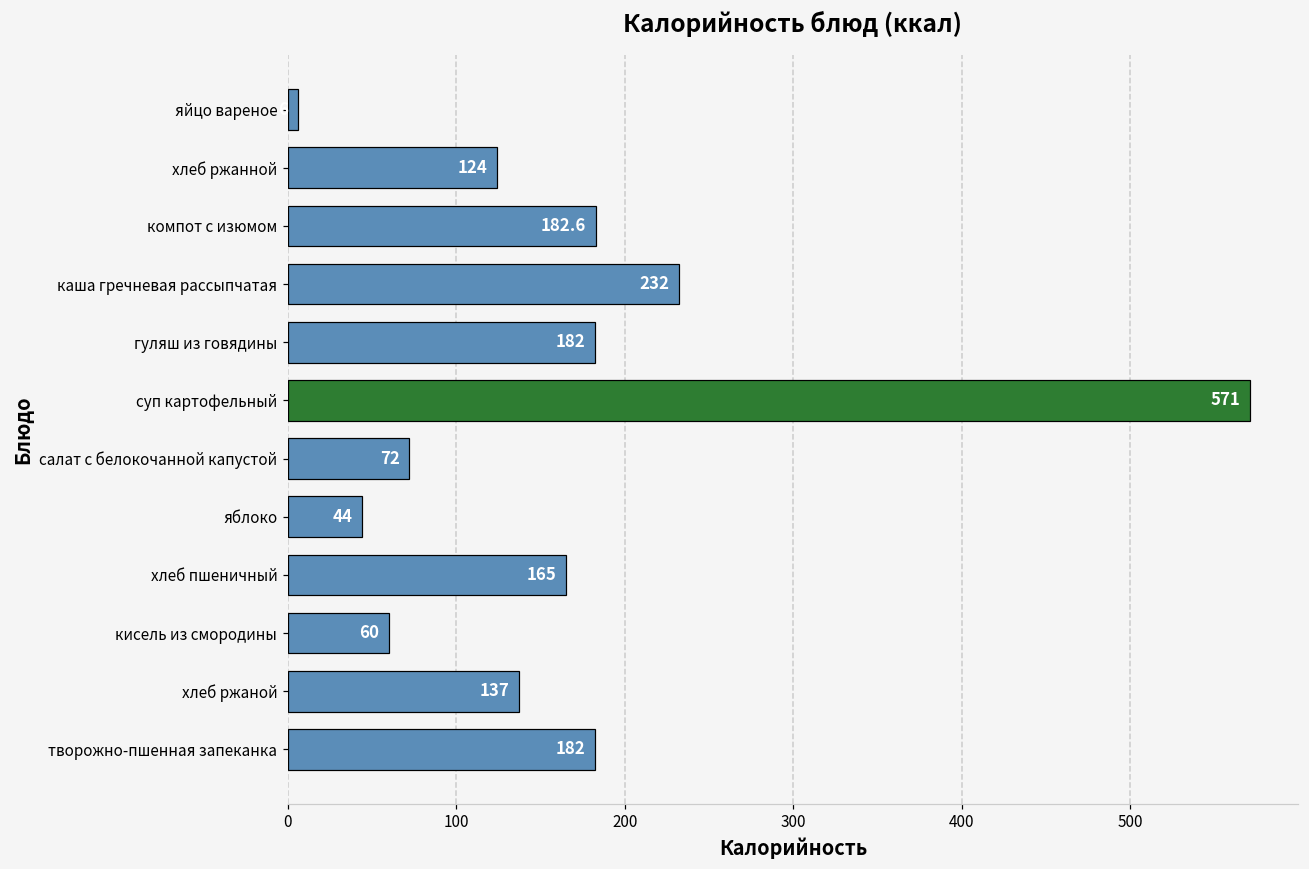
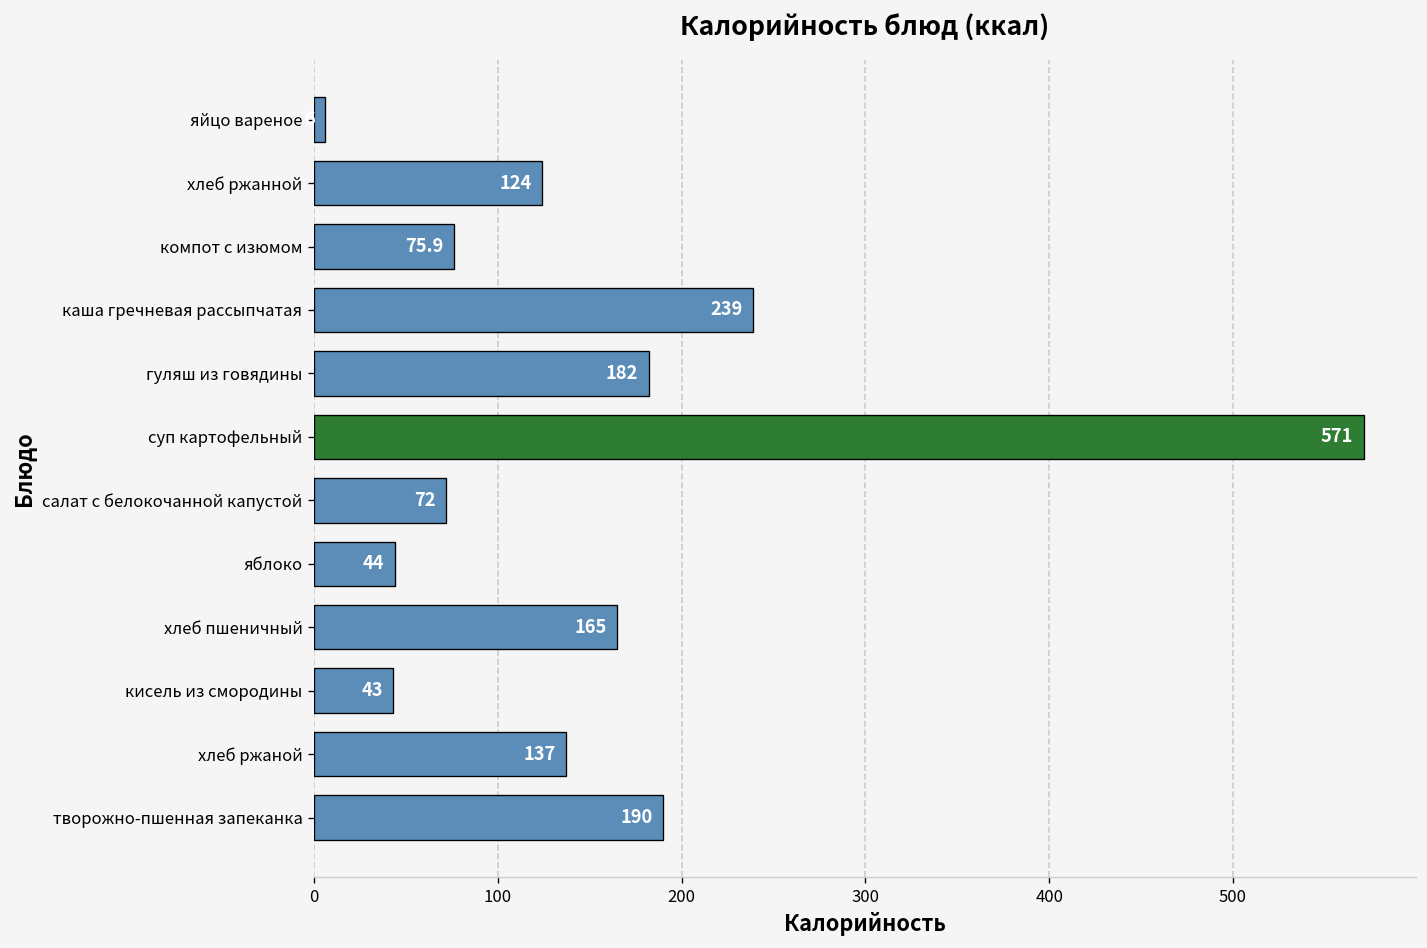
  {
    "хлеб ржанной": 124,
-   "компот с изюмом": 182.6,
-   "каша гречневая рассыпчатая": 232,
+   "компот с изюмом": 75.9,
+   "каша гречневая рассыпчатая": 239,
    "гуляш из говядины": 182,
    "суп картофельный": 571,
    "салат с белокочанной капустой": 72,
    "яблоко": 44,
    "хлеб пшеничный": 165,
-   "кисель из смородины": 60,
+   "кисель из смородины": 43,
    "хлеб ржаной": 137,
-   "творожно-пшенная запеканка": 182
+   "творожно-пшенная запеканка": 190
  }
